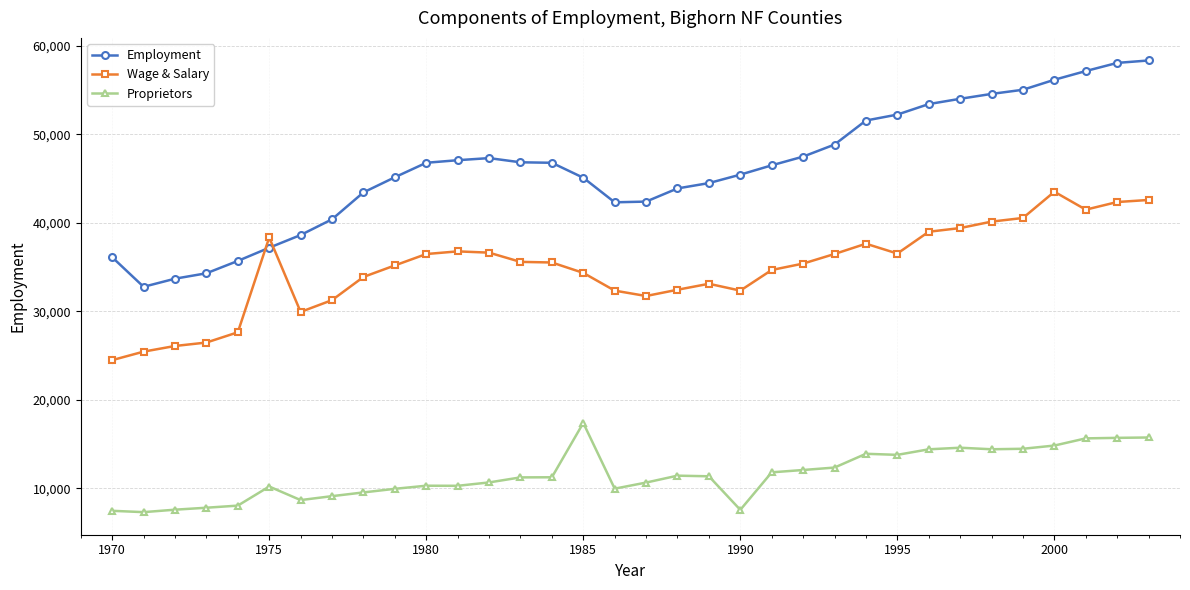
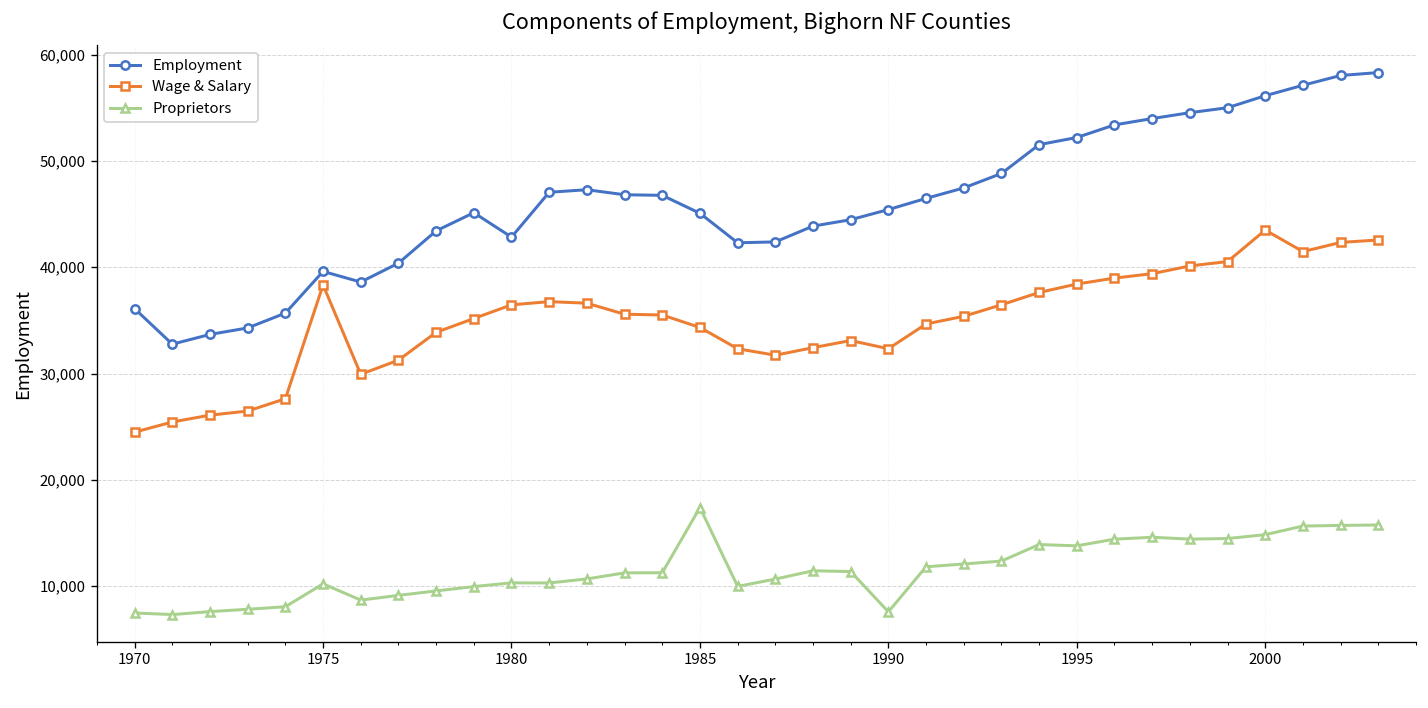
  {
    "Employment": {
      "1970": "36,000",
-     "1975": "37,000",
-     "1980": "47,000",
+     "1975": "40,000",
+     "1980": "43,000",
      "1985": "45,000",
      "1990": "45,000",
      "1995": "52,000",
      "2000": "56,000"
    },
    "Wage & Salary": {
      "1970": "24,000",
      "1975": "38,000",
      "1980": "36,000",
      "1985": "34,000",
      "1990": "32,000",
-     "1995": "37,000",
+     "1995": "38,000",
      "2000": "43,000"
    },
    "Proprietors": {
      "1970": "7,000",
      "1975": "10,000",
      "1980": "10,000",
      "1985": "17,000",
      "1990": "8,000",
      "1995": "14,000",
      "2000": "15,000"
    }
  }
